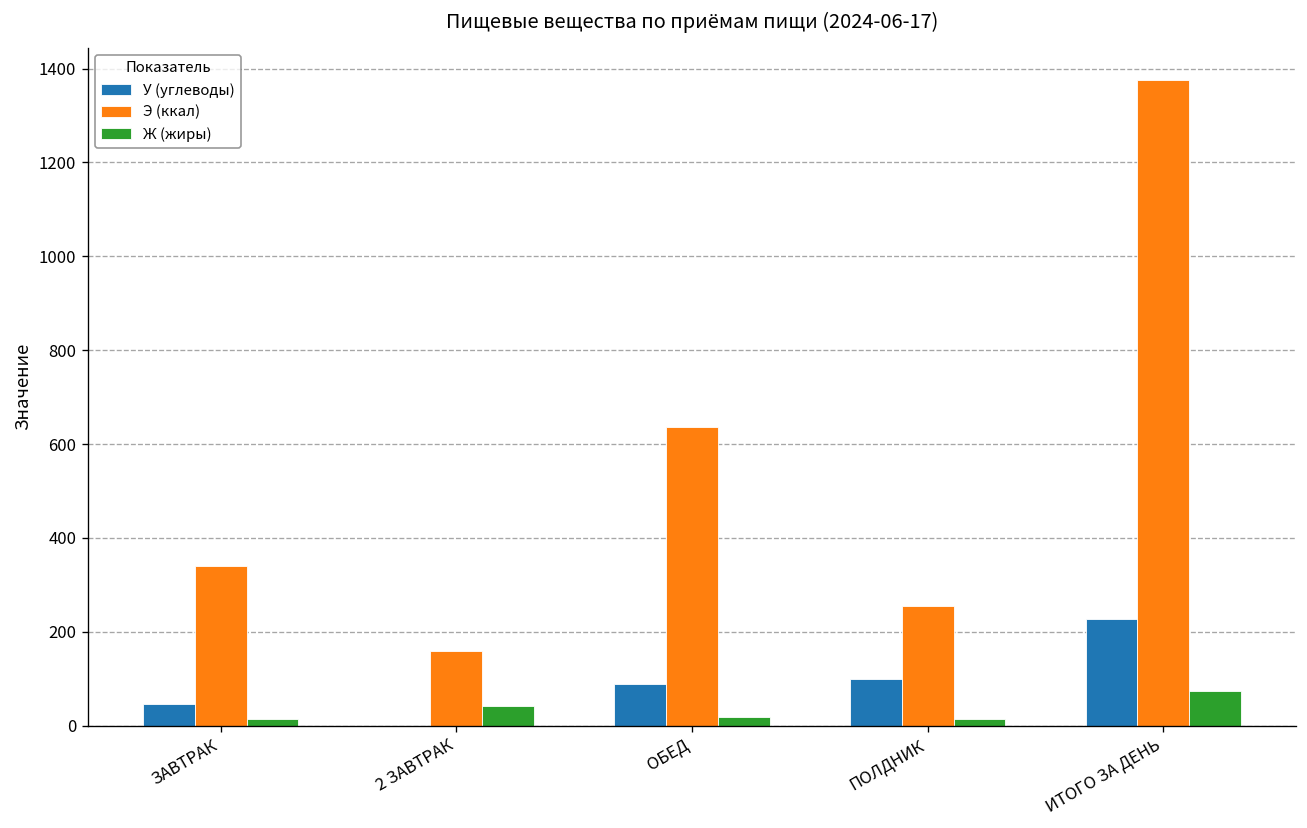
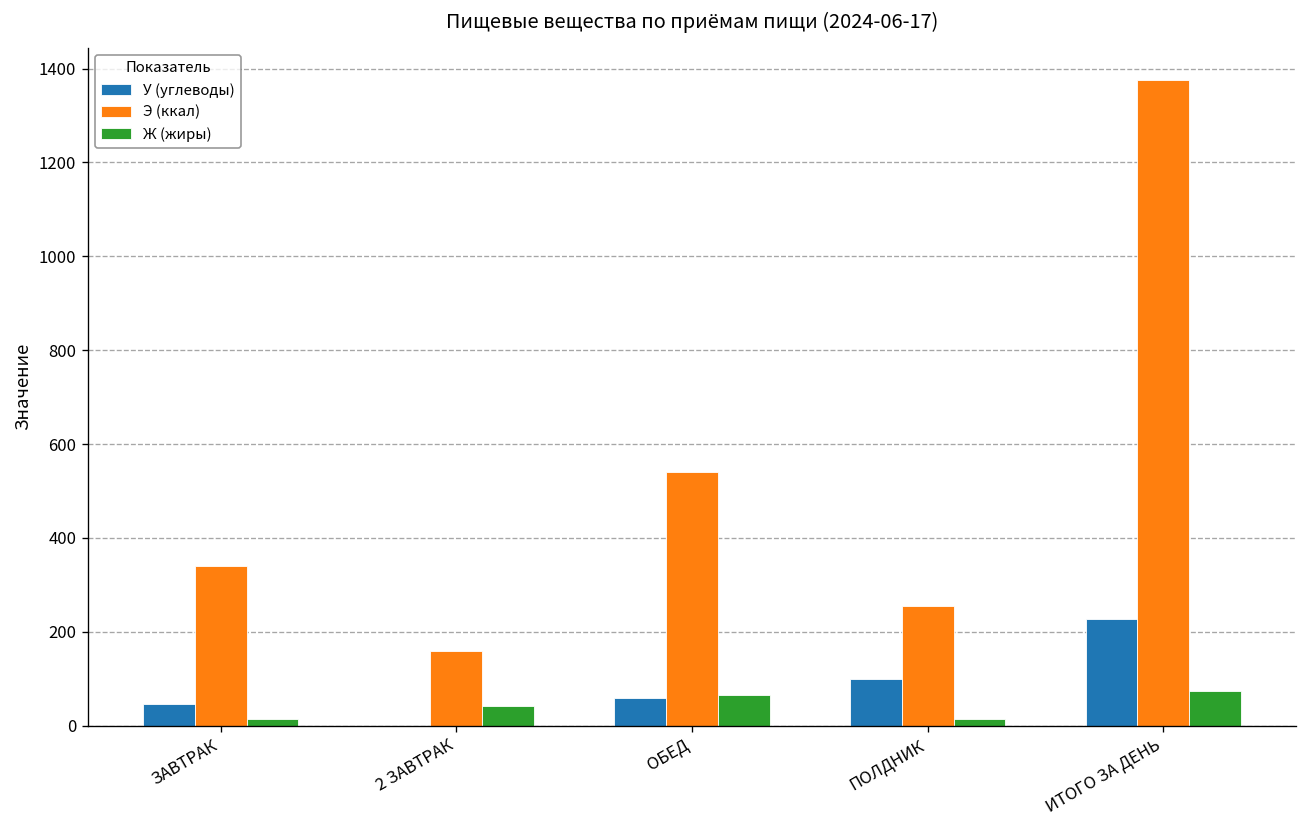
  {
    "У (углеводы)": {
      "ЗАВТРАК": 50,
      "2 ЗАВТРАК": 0,
-     "ОБЕД": 90,
+     "ОБЕД": 60,
      "ПОЛДНИК": 100,
      "ИТОГО ЗА ДЕНЬ": 230
    },
    "Э (ккал)": {
      "ЗАВТРАК": 340,
      "2 ЗАВТРАК": 160,
-     "ОБЕД": 640,
+     "ОБЕД": 540,
      "ПОЛДНИК": 260,
      "ИТОГО ЗА ДЕНЬ": 1380
    },
    "Ж (жиры)": {
      "ЗАВТРАК": 10,
      "2 ЗАВТРАК": 40,
-     "ОБЕД": 20,
+     "ОБЕД": 60,
      "ПОЛДНИК": 10,
      "ИТОГО ЗА ДЕНЬ": 70
    }
  }
